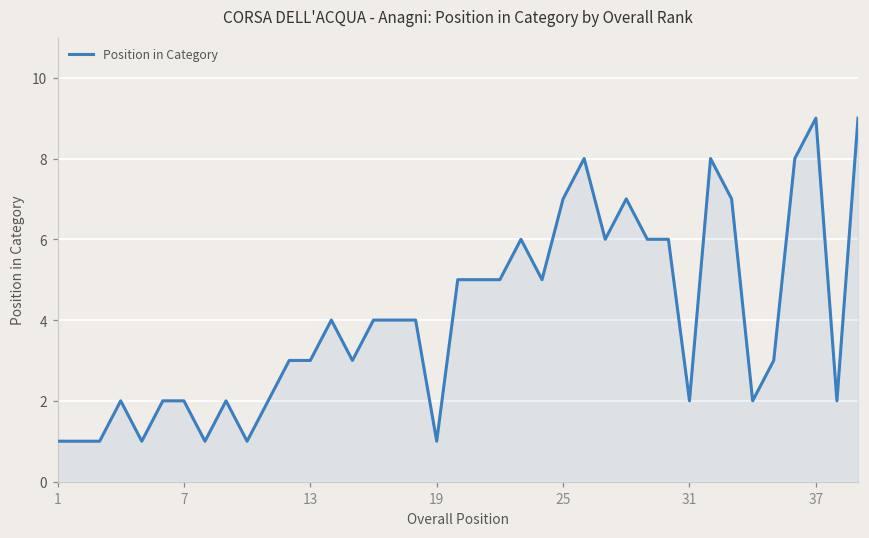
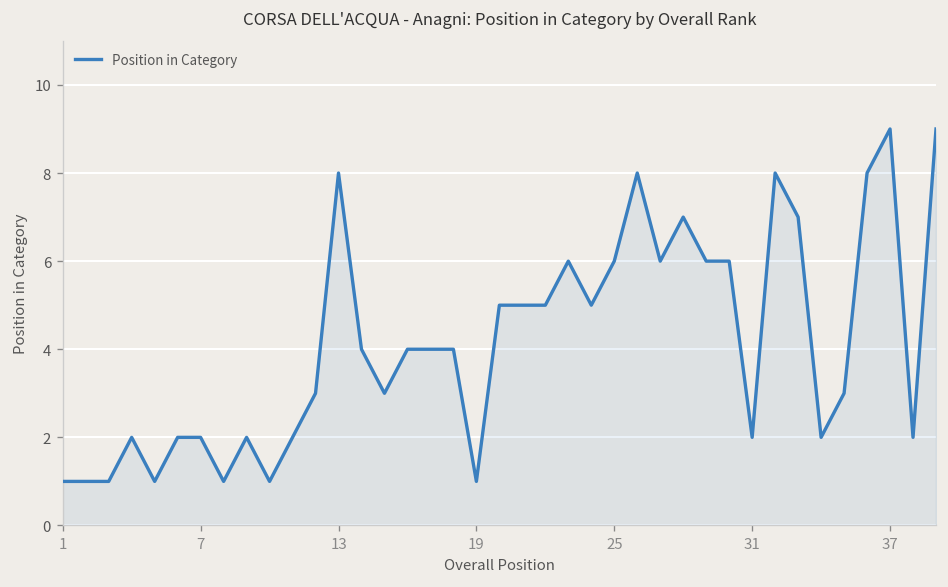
  {
    "1": 1,
    "7": 2,
-   "13": 3,
+   "13": 8,
    "19": 1,
-   "25": 7,
+   "25": 6,
    "31": 2,
    "37": 9
  }
